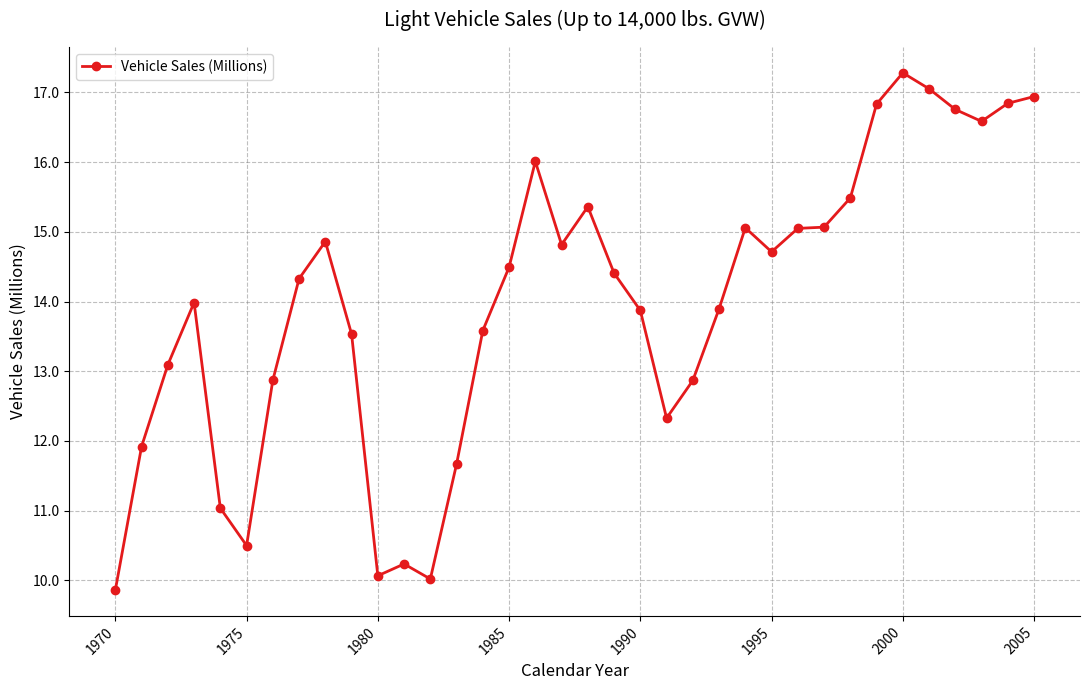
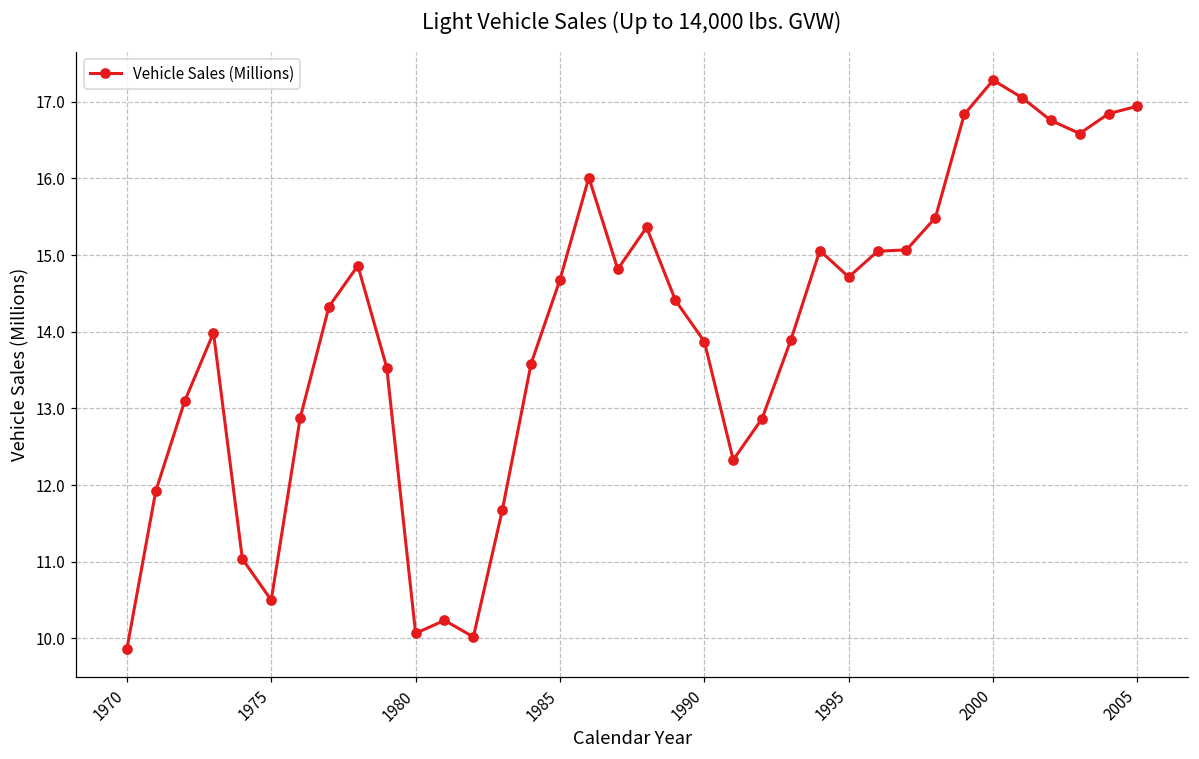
  {
    "1970": 9.9,
    "1975": 10.5,
    "1980": 10.1,
-   "1985": 14.5,
+   "1985": 14.7,
    "1990": 13.9,
    "1995": 14.7,
    "2000": 17.3,
    "2005": 16.9
  }
